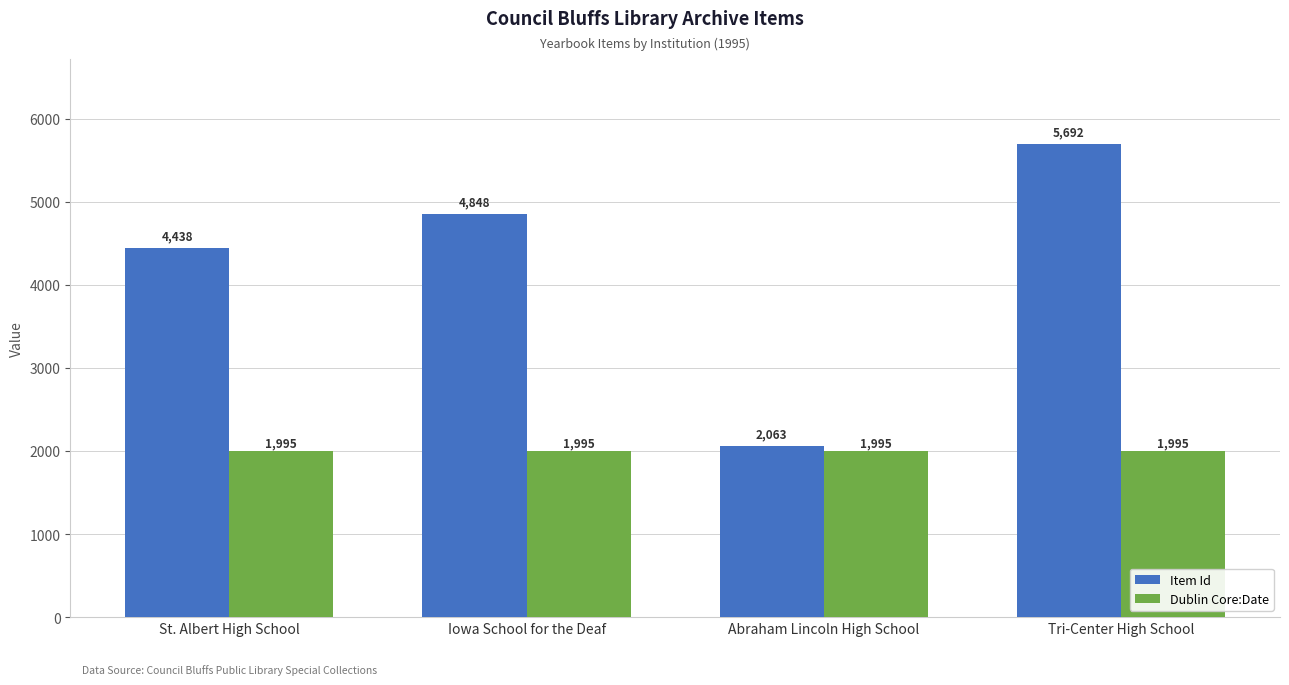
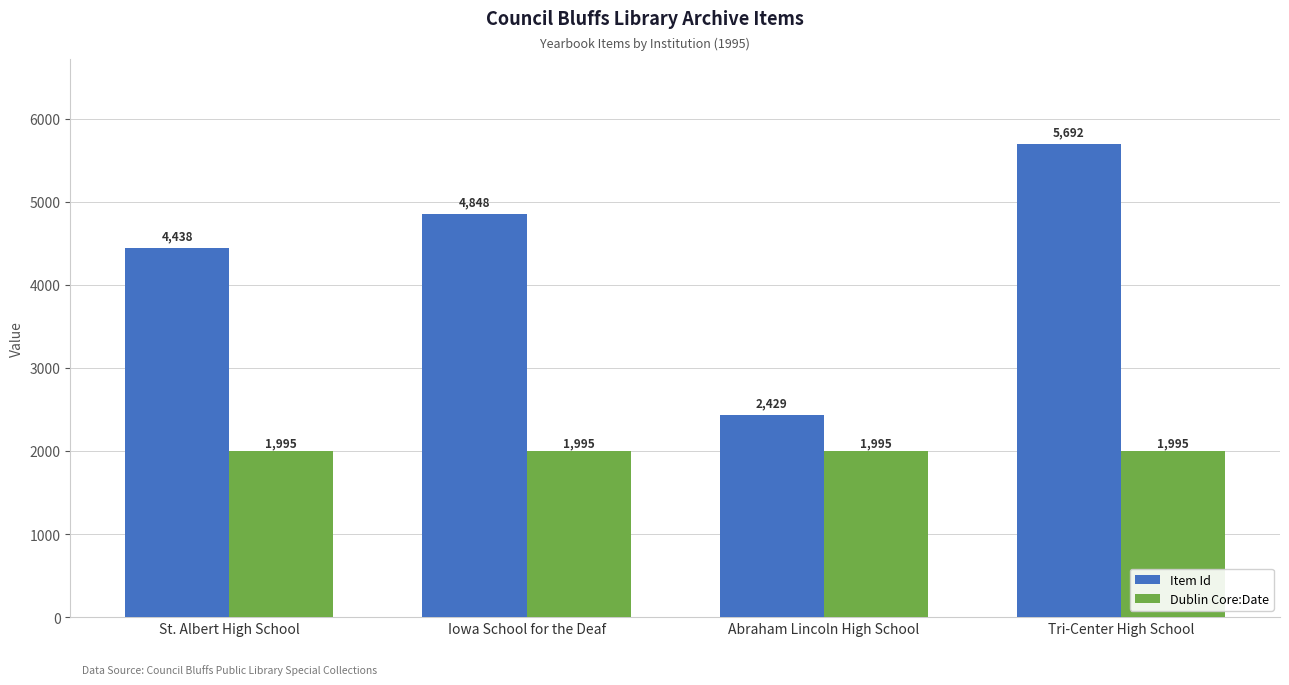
  {
    "Item Id": {
      "St. Albert High School": "4,438",
      "Iowa School for the Deaf": "4,848",
-     "Abraham Lincoln High School": "2,063",
+     "Abraham Lincoln High School": "2,429",
      "Tri-Center High School": "5,692"
    },
    "Dublin Core:Date": {
      "St. Albert High School": "1,995",
      "Iowa School for the Deaf": "1,995",
      "Abraham Lincoln High School": "1,995",
      "Tri-Center High School": "1,995"
    }
  }
